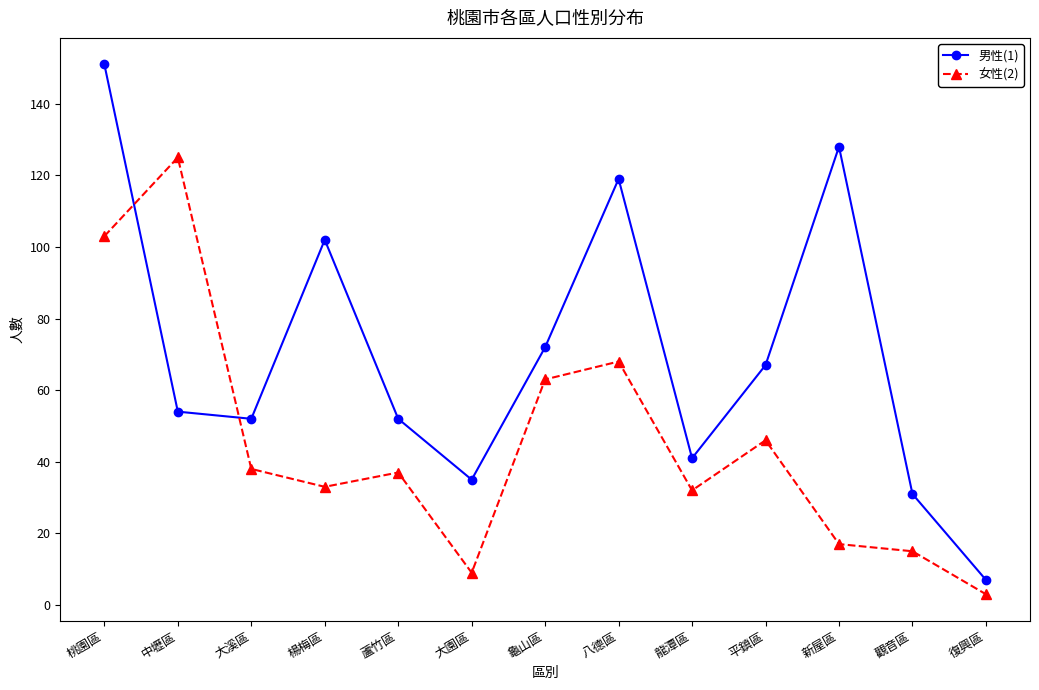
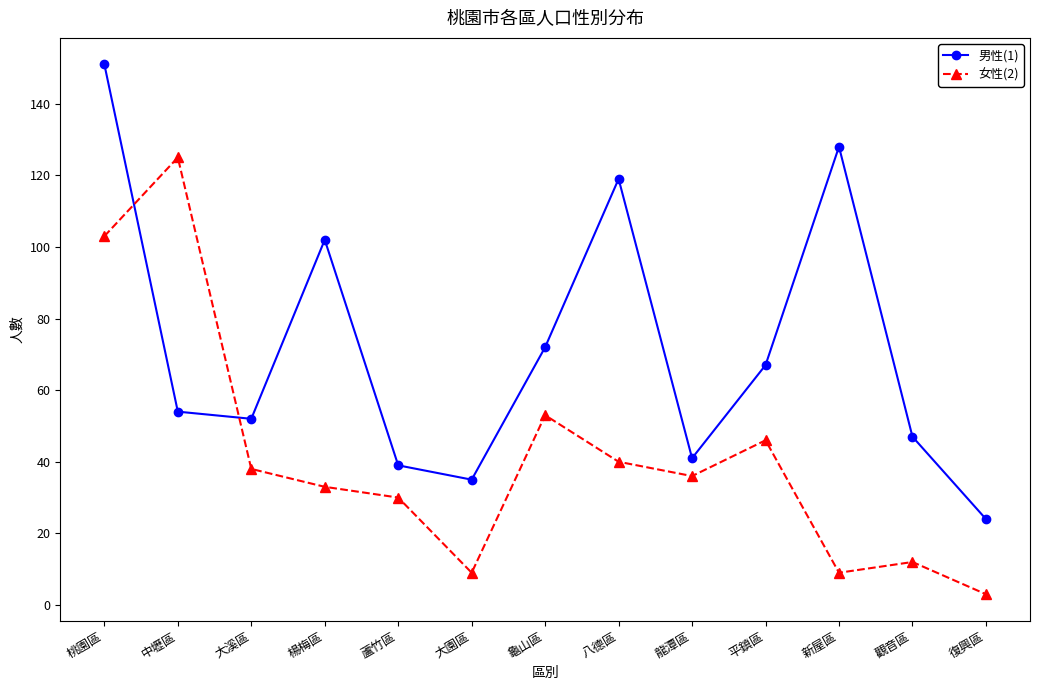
  {
    "男性(1)": {
      "桃園區": 151,
      "中壢區": 54,
      "大溪區": 52,
      "楊梅區": 102,
-     "蘆竹區": 52,
+     "蘆竹區": 39,
      "大園區": 35,
      "龜山區": 72,
      "八德區": 119,
      "龍潭區": 41,
      "平鎮區": 67,
      "新屋區": 128,
-     "觀音區": 31,
-     "復興區": 7
+     "觀音區": 47,
+     "復興區": 24
    },
    "女性(2)": {
      "桃園區": 103,
      "中壢區": 125,
      "大溪區": 38,
      "楊梅區": 33,
-     "蘆竹區": 37,
+     "蘆竹區": 30,
      "大園區": 9,
-     "龜山區": 63,
-     "八德區": 68,
-     "龍潭區": 32,
+     "龜山區": 53,
+     "八德區": 40,
+     "龍潭區": 36,
      "平鎮區": 46,
-     "新屋區": 17,
-     "觀音區": 15,
+     "新屋區": 9,
+     "觀音區": 12,
      "復興區": 3
    }
  }
